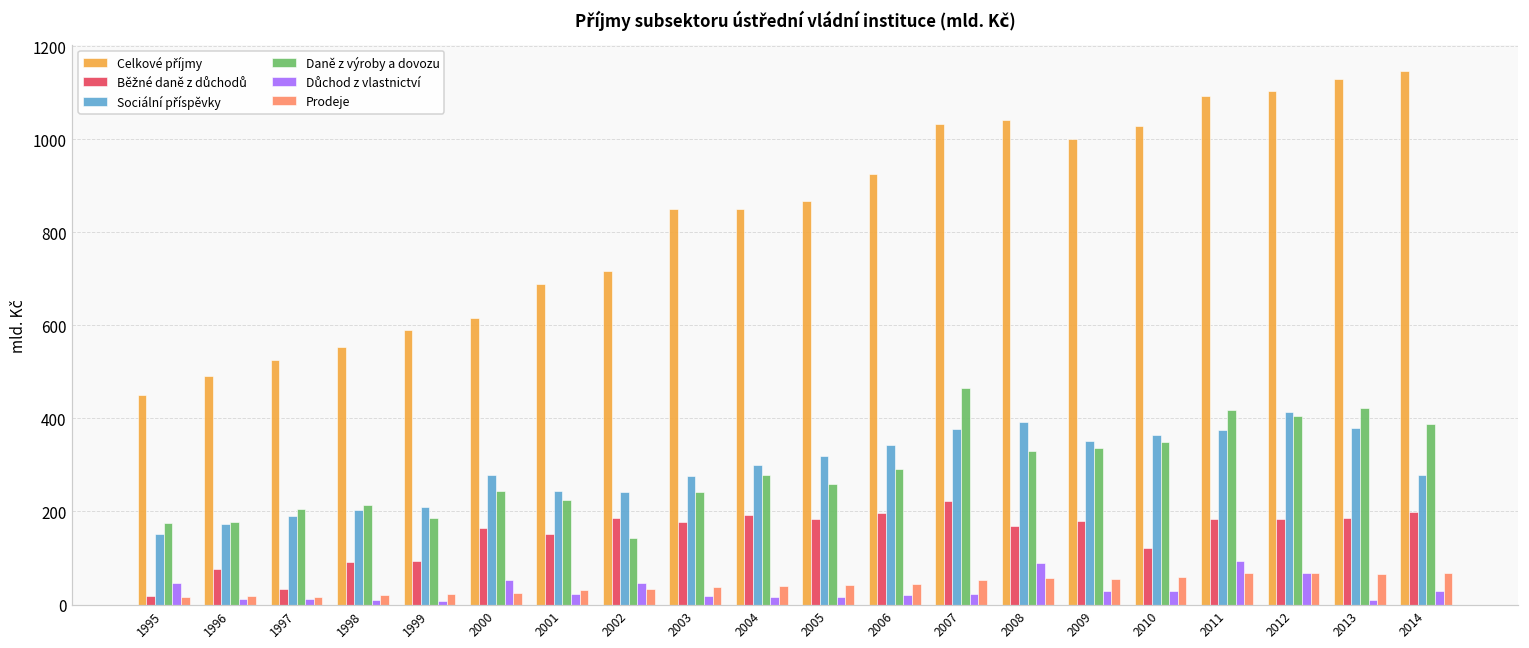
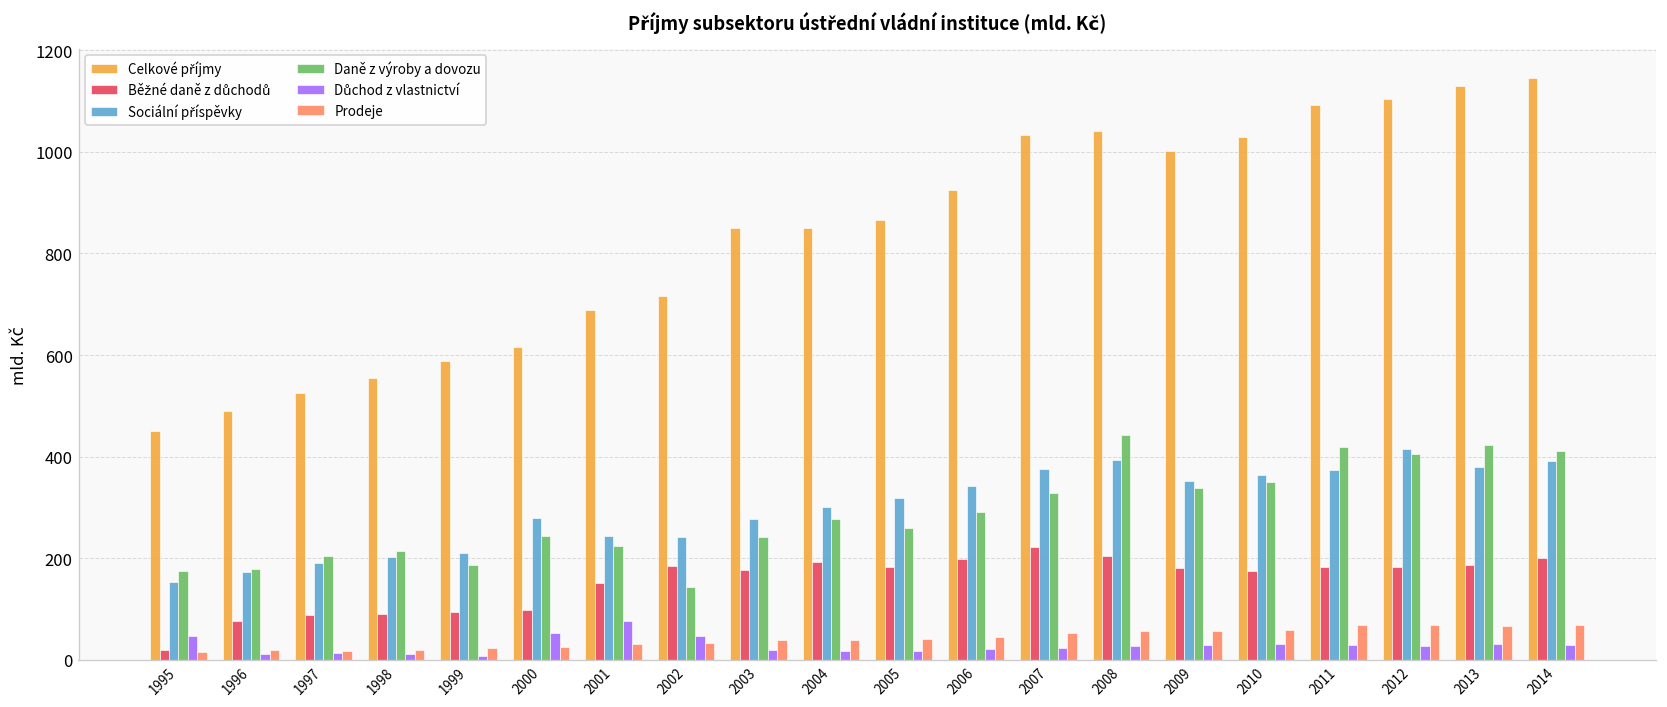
  {
    "Běžné daně z důchodů": {
      "1995": 20,
      "1996": 80,
-     "1997": 30,
+     "1997": 90,
      "1998": 90,
      "1999": 90,
-     "2000": 170,
+     "2000": 100,
      "2001": 150,
      "2002": 190,
      "2003": 180,
      "2004": 190,
      "2005": 180,
      "2006": 200,
      "2007": 220,
-     "2008": 170,
+     "2008": 200,
      "2009": 180,
-     "2010": 120,
+     "2010": 170,
      "2011": 180,
      "2012": 180,
      "2013": 190,
      "2014": 200
    },
    "Sociální příspěvky": {
      "1995": 150,
      "1996": 170,
      "1997": 190,
      "1998": 200,
      "1999": 210,
      "2000": 280,
      "2001": 240,
      "2002": 240,
      "2003": 280,
      "2004": 300,
      "2005": 320,
      "2006": 340,
      "2007": 380,
      "2008": 390,
      "2009": 350,
      "2010": 360,
      "2011": 370,
      "2012": 410,
      "2013": 380,
-     "2014": 280
+     "2014": 390
    },
    "Daně z výroby a dovozu": {
      "1995": 180,
      "1996": 180,
      "1997": 200,
      "1998": 210,
      "1999": 190,
      "2000": 240,
      "2001": 220,
      "2002": 140,
      "2003": 240,
      "2004": 280,
      "2005": 260,
      "2006": 290,
-     "2007": 470,
-     "2008": 330,
+     "2007": 330,
+     "2008": 440,
      "2009": 340,
      "2010": 350,
      "2011": 420,
      "2012": 410,
      "2013": 420,
-     "2014": 390
+     "2014": 410
    },
    "Důchod z vlastnictví": {
      "1995": 50,
      "1996": 10,
      "1997": 10,
      "1998": 10,
      "1999": 10,
      "2000": 50,
-     "2001": 20,
+     "2001": 80,
      "2002": 50,
      "2003": 20,
      "2004": 20,
      "2005": 20,
      "2006": 20,
      "2007": 20,
-     "2008": 90,
+     "2008": 30,
      "2009": 30,
      "2010": 30,
-     "2011": 90,
-     "2012": 70,
-     "2013": 10,
+     "2011": 30,
+     "2012": 30,
+     "2013": 30,
      "2014": 30
    }
  }
